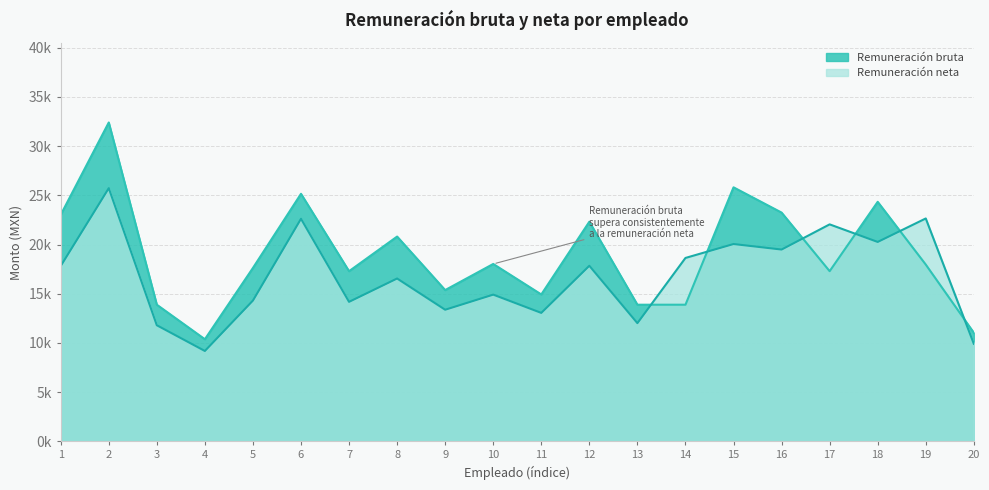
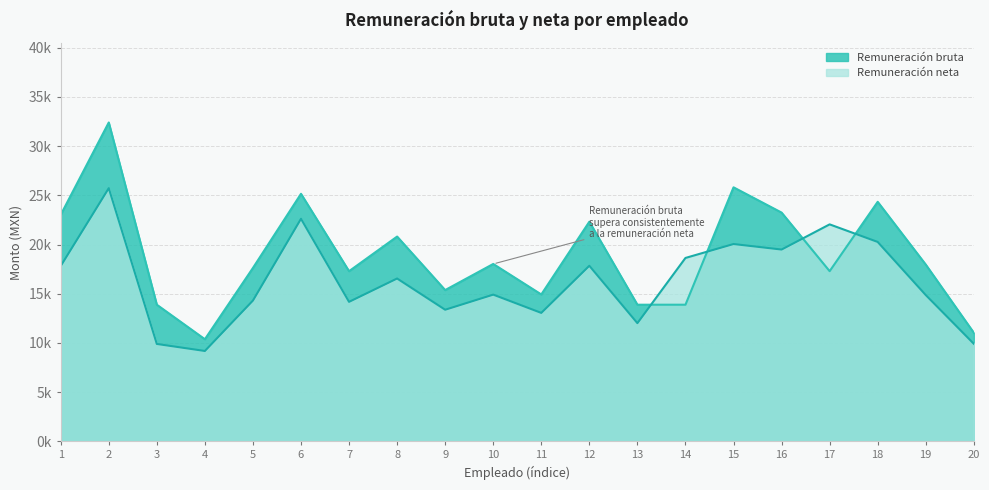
  {
    "Remuneración bruta": {
      "1": 23000,
      "2": 32000,
      "3": 14000,
      "4": 10000,
      "5": 18000,
      "6": 25000,
      "7": 17000,
      "8": 21000,
      "9": 15000,
      "10": 18000,
      "11": 15000,
      "12": 22000,
      "13": 14000,
      "14": 14000,
      "15": 26000,
      "16": 23000,
      "17": 17000,
      "18": 24000,
      "19": 18000,
      "20": 11000
    },
    "Remuneración neta": {
      "1": 18000,
      "2": 26000,
-     "3": 12000,
+     "3": 10000,
      "4": 9000,
      "5": 14000,
      "6": 23000,
      "7": 14000,
      "8": 17000,
      "9": 13000,
      "10": 15000,
      "11": 13000,
      "12": 18000,
      "13": 12000,
      "14": 19000,
      "15": 20000,
      "16": 19000,
      "17": 22000,
      "18": 20000,
-     "19": 23000,
+     "19": 15000,
      "20": 10000
    }
  }
